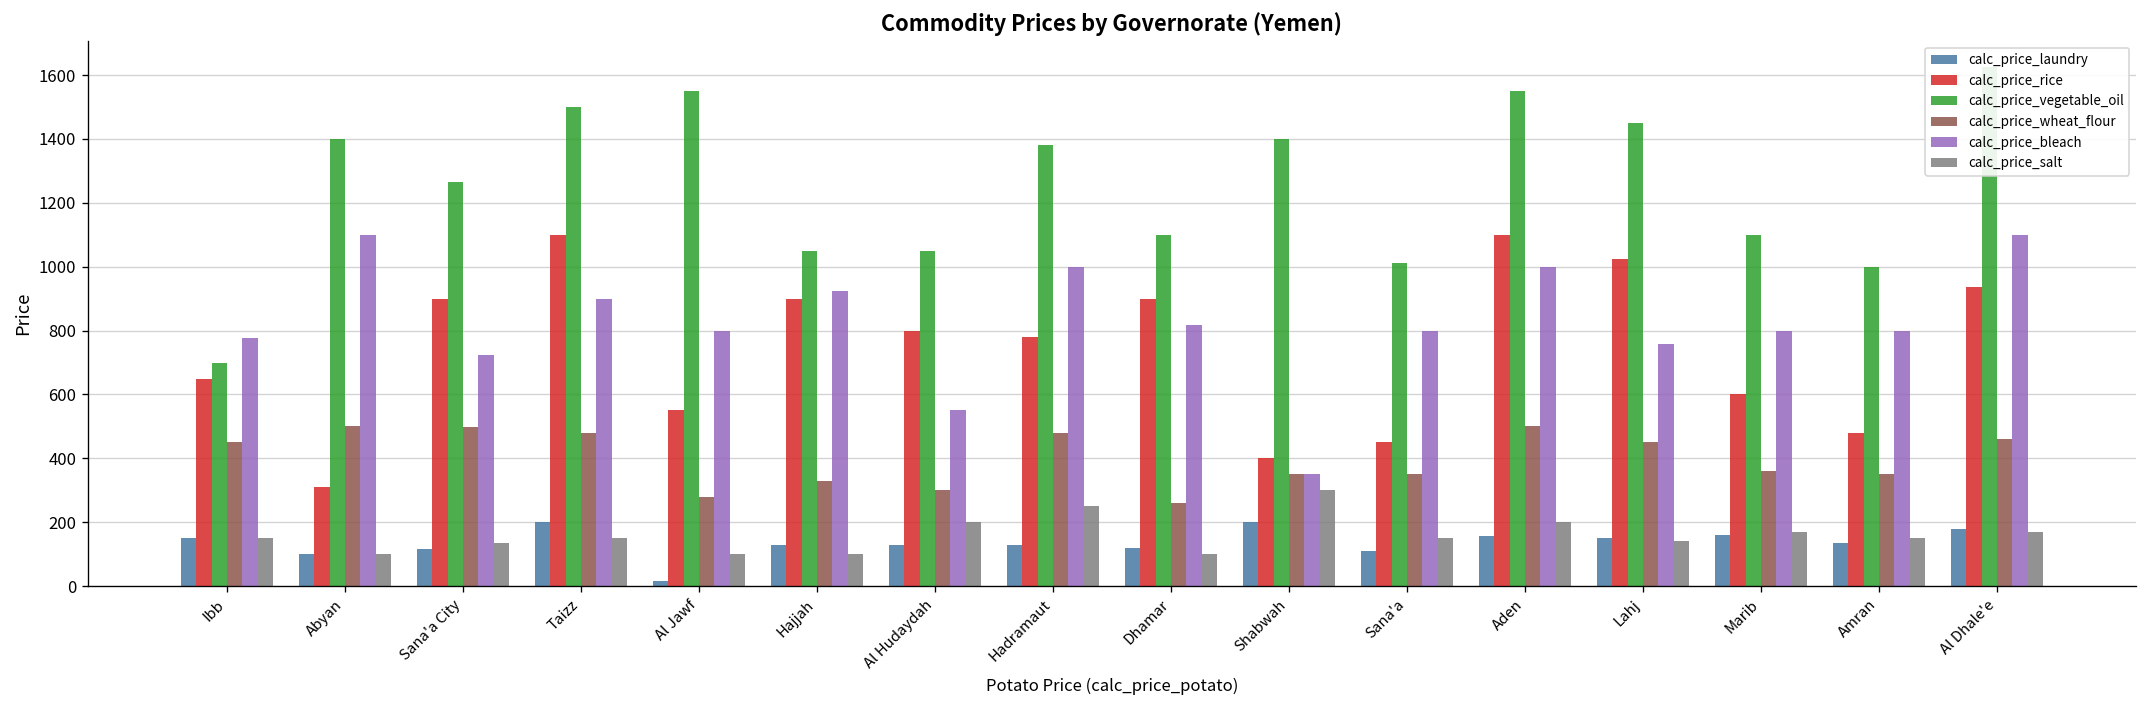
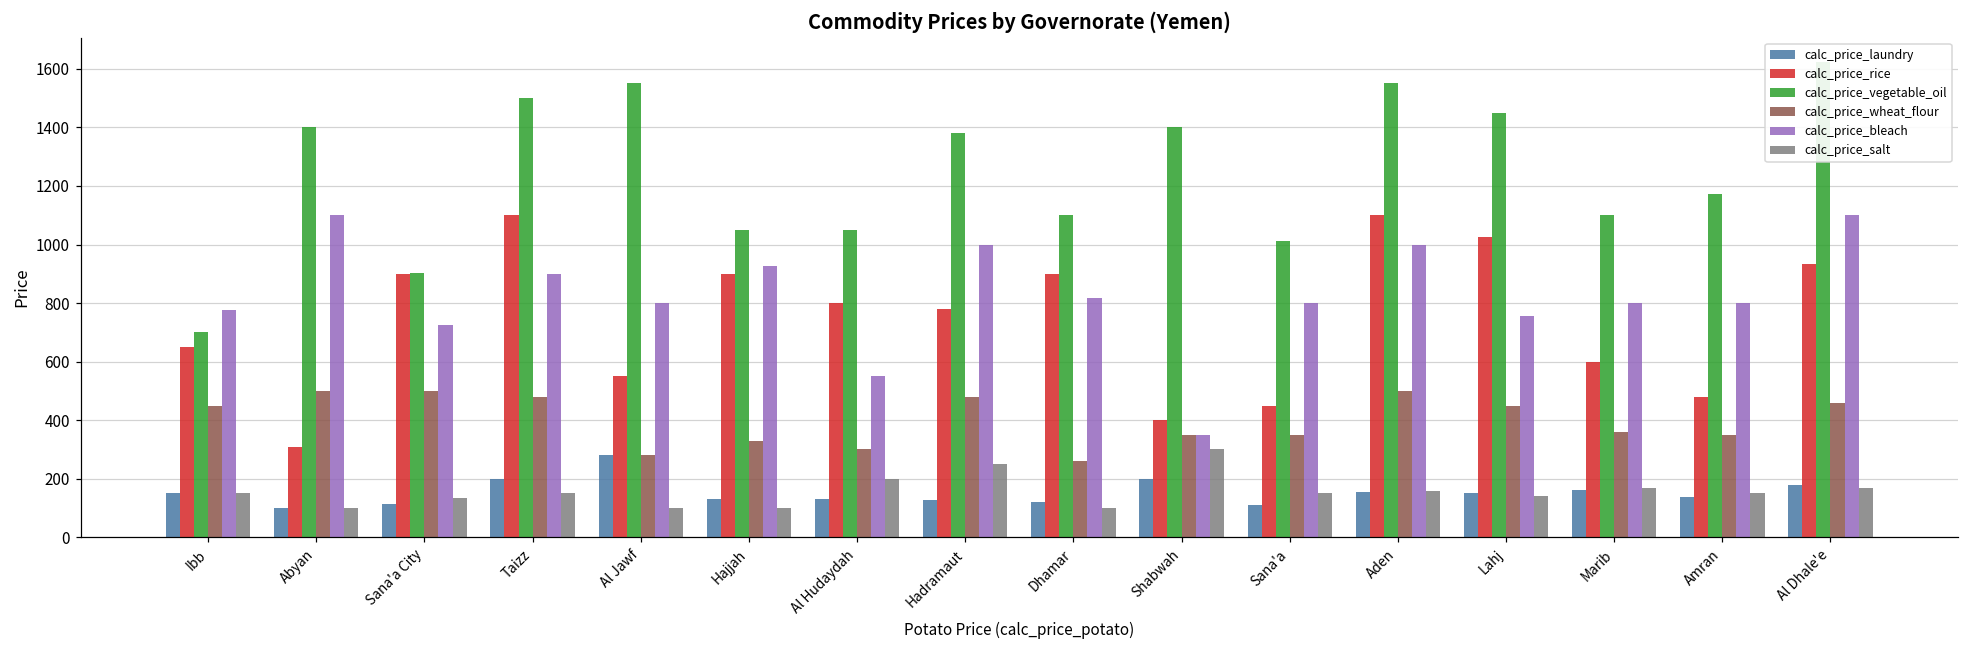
  {
    "calc_price_laundry": {
      "Ibb": 150,
      "Abyan": 100,
      "Sana'a City": 120,
      "Taizz": 200,
-     "Al Jawf": 20,
+     "Al Jawf": 280,
      "Hajjah": 130,
      "Al Hudaydah": 130,
      "Hadramaut": 130,
      "Dhamar": 120,
      "Shabwah": 200,
      "Sana'a": 110,
      "Aden": 160,
      "Lahj": 150,
      "Marib": 160,
      "Amran": 140,
      "Al Dhale'e": 180
    },
    "calc_price_rice": {
      "Ibb": 650,
      "Abyan": 310,
      "Sana'a City": 900,
      "Taizz": 1100,
      "Al Jawf": 550,
      "Hajjah": 900,
      "Al Hudaydah": 800,
      "Hadramaut": 780,
      "Dhamar": 900,
      "Shabwah": 400,
      "Sana'a": 450,
      "Aden": 1100,
      "Lahj": 1030,
      "Marib": 600,
      "Amran": 480,
      "Al Dhale'e": 940
    },
    "calc_price_vegetable_oil": {
      "Ibb": 700,
      "Abyan": 1400,
-     "Sana'a City": 1270,
+     "Sana'a City": 900,
      "Taizz": 1500,
      "Al Jawf": 1550,
      "Hajjah": 1050,
      "Al Hudaydah": 1050,
      "Hadramaut": 1380,
      "Dhamar": 1100,
      "Shabwah": 1400,
      "Sana'a": 1010,
      "Aden": 1550,
      "Lahj": 1450,
      "Marib": 1100,
-     "Amran": 1000
+     "Amran": 1170
    },
    "calc_price_wheat_flour": {
      "Ibb": 450,
      "Abyan": 500,
      "Sana'a City": 500,
      "Taizz": 480,
      "Al Jawf": 280,
      "Hajjah": 330,
      "Al Hudaydah": 300,
      "Hadramaut": 480,
      "Dhamar": 260,
      "Shabwah": 350,
      "Sana'a": 350,
      "Aden": 500,
      "Lahj": 450,
      "Marib": 360,
      "Amran": 350,
      "Al Dhale'e": 460
    },
    "calc_price_bleach": {
      "Ibb": 780,
      "Abyan": 1100,
      "Sana'a City": 730,
      "Taizz": 900,
      "Al Jawf": 800,
      "Hajjah": 930,
      "Al Hudaydah": 550,
      "Hadramaut": 1000,
      "Dhamar": 820,
      "Shabwah": 350,
      "Sana'a": 800,
      "Aden": 1000,
      "Lahj": 760,
      "Marib": 800,
      "Amran": 800,
      "Al Dhale'e": 1100
    },
    "calc_price_salt": {
      "Ibb": 150,
      "Abyan": 100,
      "Sana'a City": 140,
      "Taizz": 150,
      "Al Jawf": 100,
      "Hajjah": 100,
      "Al Hudaydah": 200,
      "Hadramaut": 250,
      "Dhamar": 100,
      "Shabwah": 300,
      "Sana'a": 150,
-     "Aden": 200,
+     "Aden": 160,
      "Lahj": 140,
      "Marib": 170,
      "Amran": 150,
      "Al Dhale'e": 170
    }
  }
